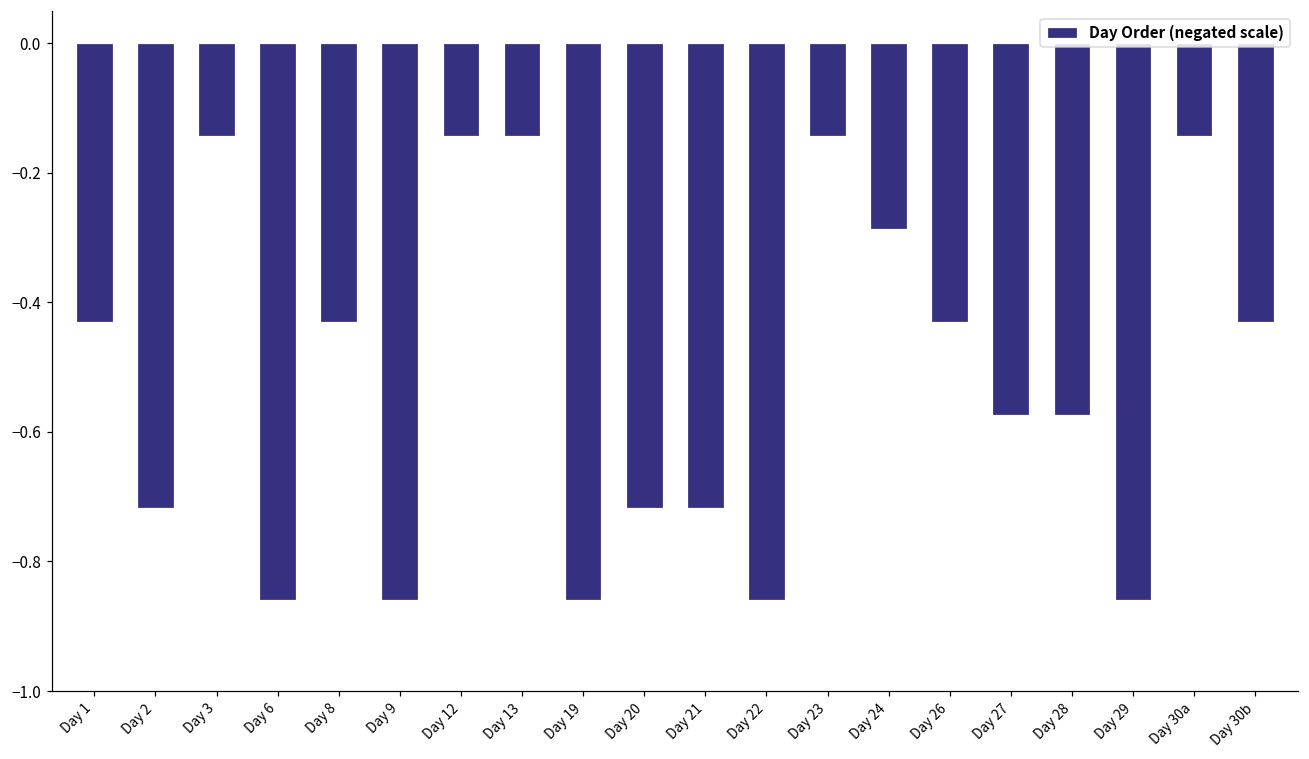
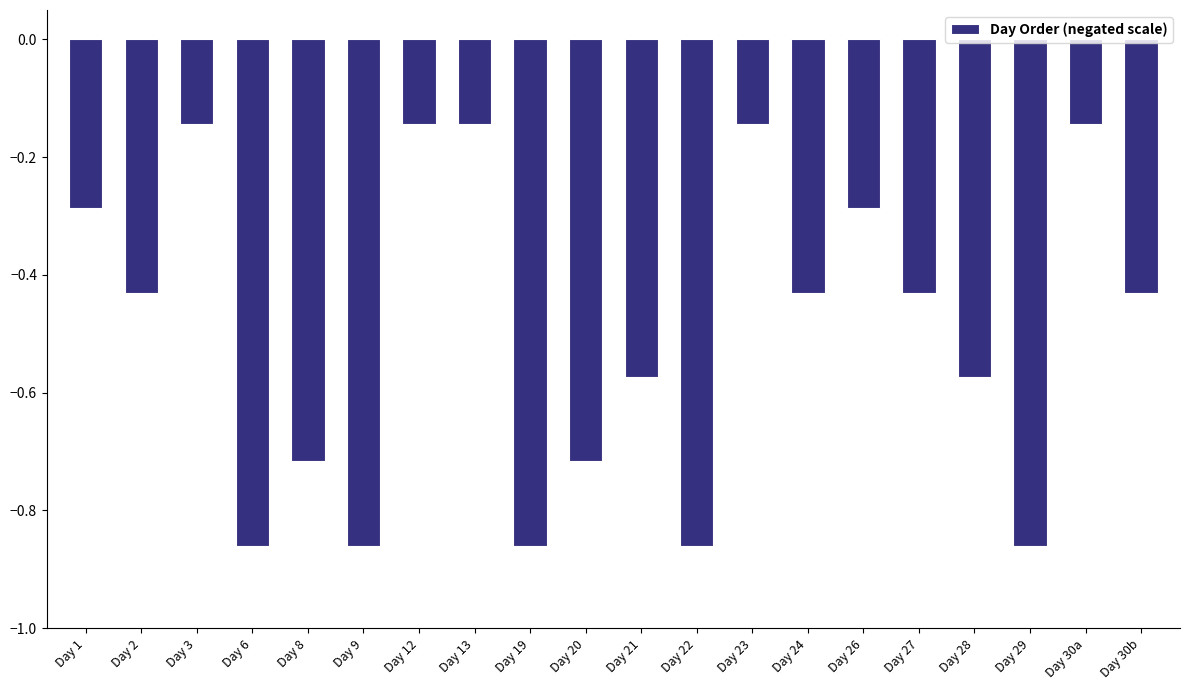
  {
-   "Day 1": -0.43,
-   "Day 2": -0.72,
+   "Day 1": -0.29,
+   "Day 2": -0.43,
    "Day 3": -0.14,
    "Day 6": -0.86,
-   "Day 8": -0.43,
+   "Day 8": -0.72,
    "Day 9": -0.86,
    "Day 12": -0.14,
    "Day 13": -0.14,
    "Day 19": -0.86,
    "Day 20": -0.72,
-   "Day 21": -0.72,
+   "Day 21": -0.57,
    "Day 22": -0.86,
    "Day 23": -0.14,
-   "Day 24": -0.29,
-   "Day 26": -0.43,
-   "Day 27": -0.57,
+   "Day 24": -0.43,
+   "Day 26": -0.29,
+   "Day 27": -0.43,
    "Day 28": -0.57,
    "Day 29": -0.86,
    "Day 30a": -0.14,
    "Day 30b": -0.43
  }
